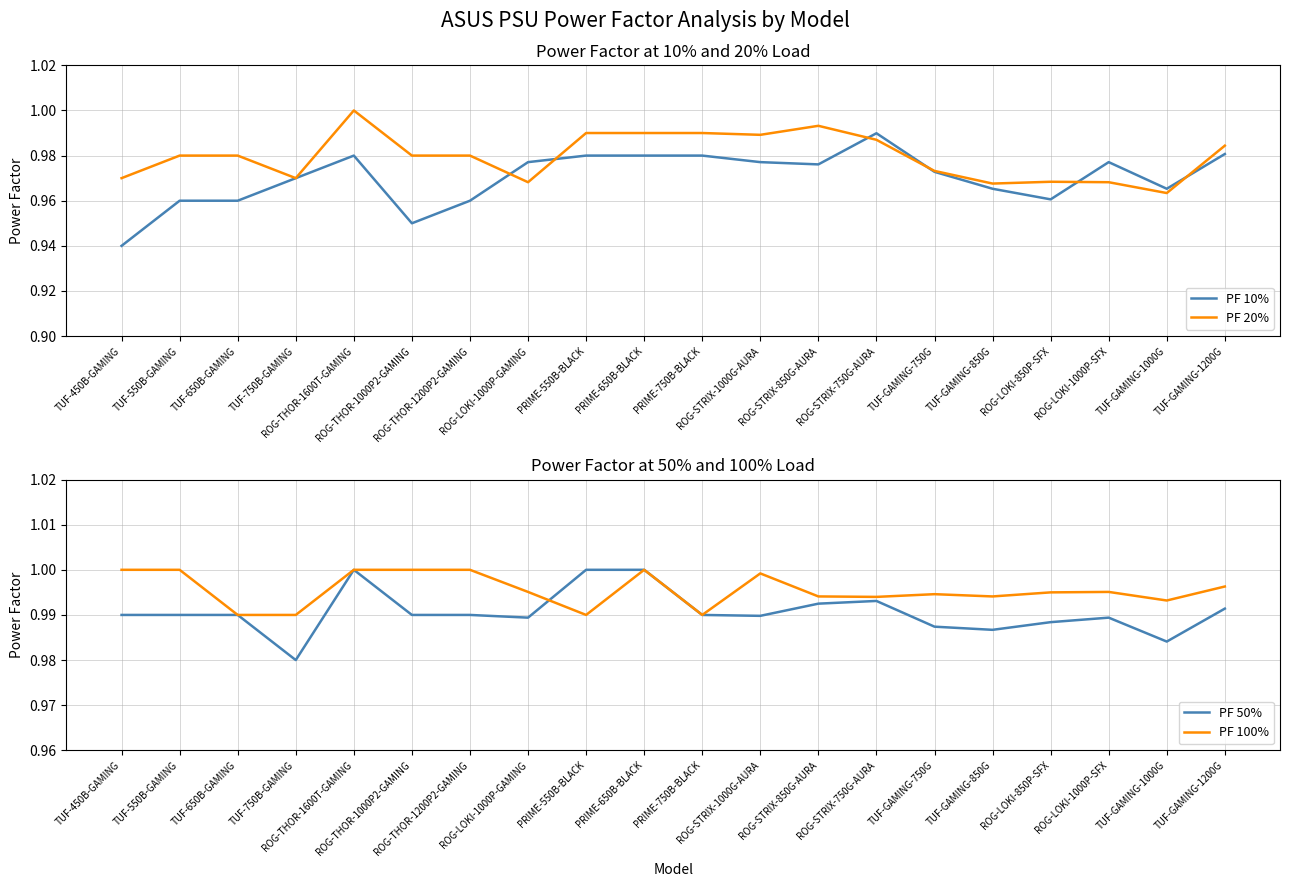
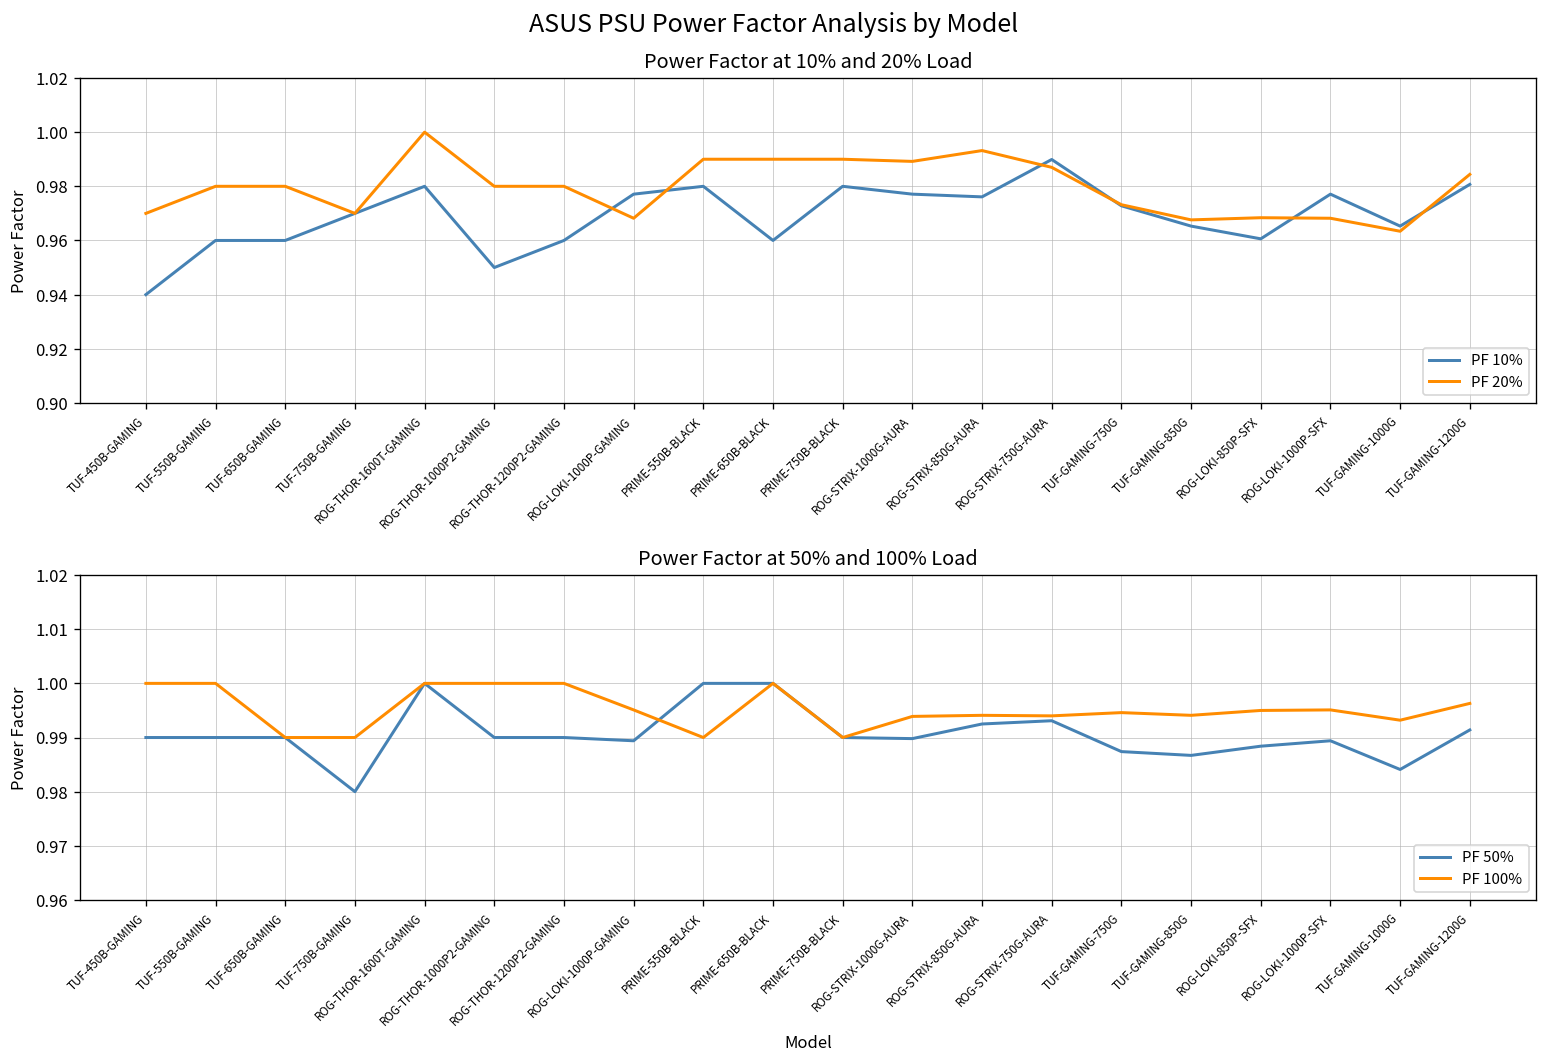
  {
    "Power Factor at 10% and 20% Load": {
      "PF 10%": {
        "TUF-450B-GAMING": 0.94,
        "TUF-550B-GAMING": 0.96,
        "TUF-650B-GAMING": 0.96,
        "ROG-THOR-1600T-GAMING": 0.98,
        "ROG-THOR-1000P2-GAMING": 0.95,
        "ROG-THOR-1200P2-GAMING": 0.96,
        "ROG-LOKI-1000P-GAMING": 0.977,
        "PRIME-550B-BLACK": 0.98,
-       "PRIME-650B-BLACK": 0.98,
+       "PRIME-650B-BLACK": 0.96,
        "PRIME-750B-BLACK": 0.98,
        "ROG-STRIX-1000G-AURA": 0.977,
        "ROG-STRIX-850G-AURA": 0.976,
        "ROG-STRIX-750G-AURA": 0.99,
        "TUF-GAMING-850G": 0.965,
        "ROG-LOKI-850P-SFX": 0.96,
        "ROG-LOKI-1000P-SFX": 0.977,
        "TUF-GAMING-1000G": 0.965,
        "TUF-GAMING-1200G": 0.98
      },
      "PF 20%": {
        "TUF-450B-GAMING": 0.97,
        "TUF-550B-GAMING": 0.98,
        "TUF-650B-GAMING": 0.98,
        "ROG-THOR-1600T-GAMING": 1.00,
        "ROG-THOR-1000P2-GAMING": 0.98,
        "ROG-THOR-1200P2-GAMING": 0.98,
        "ROG-LOKI-1000P-GAMING": 0.968,
        "PRIME-550B-BLACK": 0.99,
        "PRIME-650B-BLACK": 0.99,
        "PRIME-750B-BLACK": 0.99,
        "ROG-STRIX-1000G-AURA": 0.99,
        "ROG-STRIX-850G-AURA": 0.993,
        "ROG-STRIX-750G-AURA": 0.987,
        "TUF-GAMING-850G": 0.968,
        "ROG-LOKI-850P-SFX": 0.968,
        "ROG-LOKI-1000P-SFX": 0.968,
        "TUF-GAMING-1000G": 0.963,
        "TUF-GAMING-1200G": 0.984
      }
    },
    "Power Factor at 50% and 100% Load": {
      "PF 50%": {
        "TUF-450B-GAMING": 0.990,
        "TUF-550B-GAMING": 0.990,
        "TUF-750B-GAMING": 0.980,
        "ROG-THOR-1000P2-GAMING": 0.990,
        "ROG-THOR-1200P2-GAMING": 0.990,
        "ROG-LOKI-1000P-GAMING": 0.989,
        "PRIME-550B-BLACK": 1.000,
        "ROG-STRIX-1000G-AURA": 0.990,
        "ROG-STRIX-850G-AURA": 0.993,
        "ROG-STRIX-750G-AURA": 0.993,
        "TUF-GAMING-750G": 0.987,
        "TUF-GAMING-850G": 0.987,
        "ROG-LOKI-850P-SFX": 0.988,
        "ROG-LOKI-1000P-SFX": 0.989,
        "TUF-GAMING-1000G": 0.984,
        "TUF-GAMING-1200G": 0.991
      },
      "PF 100%": {
        "TUF-450B-GAMING": 1.000,
        "TUF-550B-GAMING": 1.000,
        "TUF-750B-GAMING": 0.990,
        "ROG-THOR-1000P2-GAMING": 1.000,
        "ROG-THOR-1200P2-GAMING": 1.000,
        "ROG-LOKI-1000P-GAMING": 0.995,
        "PRIME-550B-BLACK": 0.990,
-       "ROG-STRIX-1000G-AURA": 0.999,
+       "ROG-STRIX-1000G-AURA": 0.994,
        "ROG-STRIX-850G-AURA": 0.994,
        "ROG-STRIX-750G-AURA": 0.994,
        "TUF-GAMING-750G": 0.995,
        "TUF-GAMING-850G": 0.994,
        "ROG-LOKI-850P-SFX": 0.995,
        "ROG-LOKI-1000P-SFX": 0.995,
        "TUF-GAMING-1000G": 0.993,
        "TUF-GAMING-1200G": 0.996
      }
    }
  }
